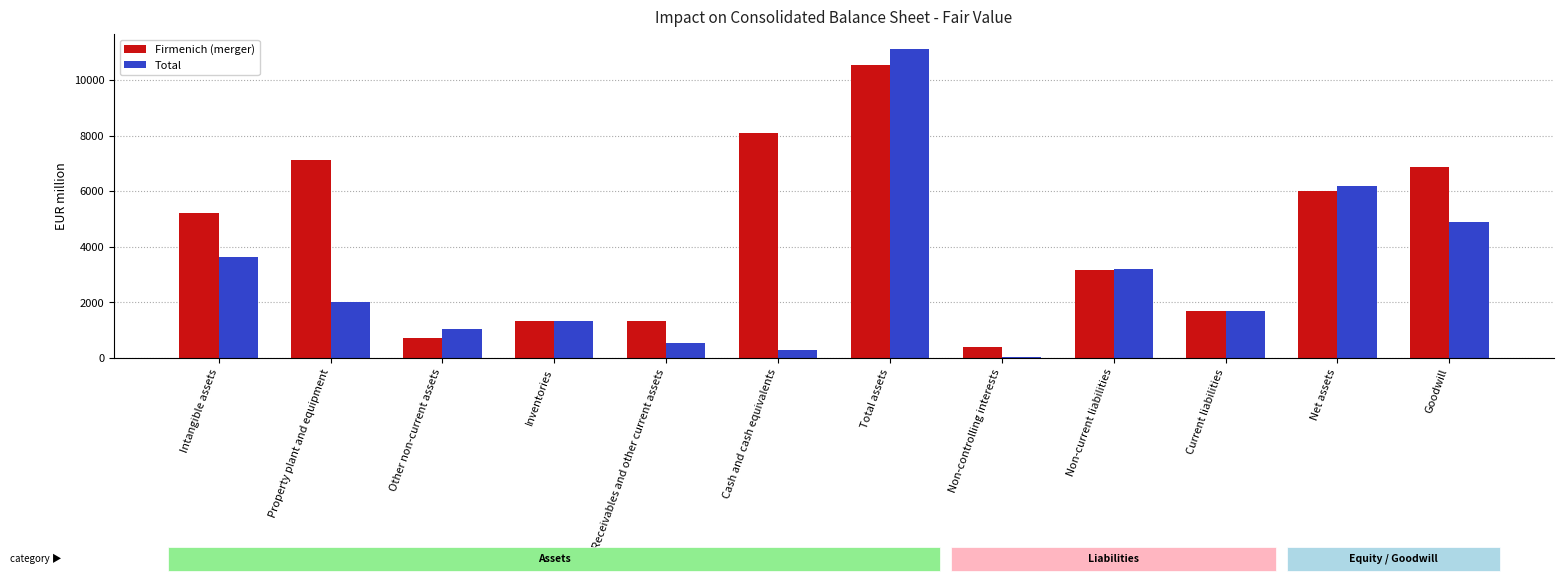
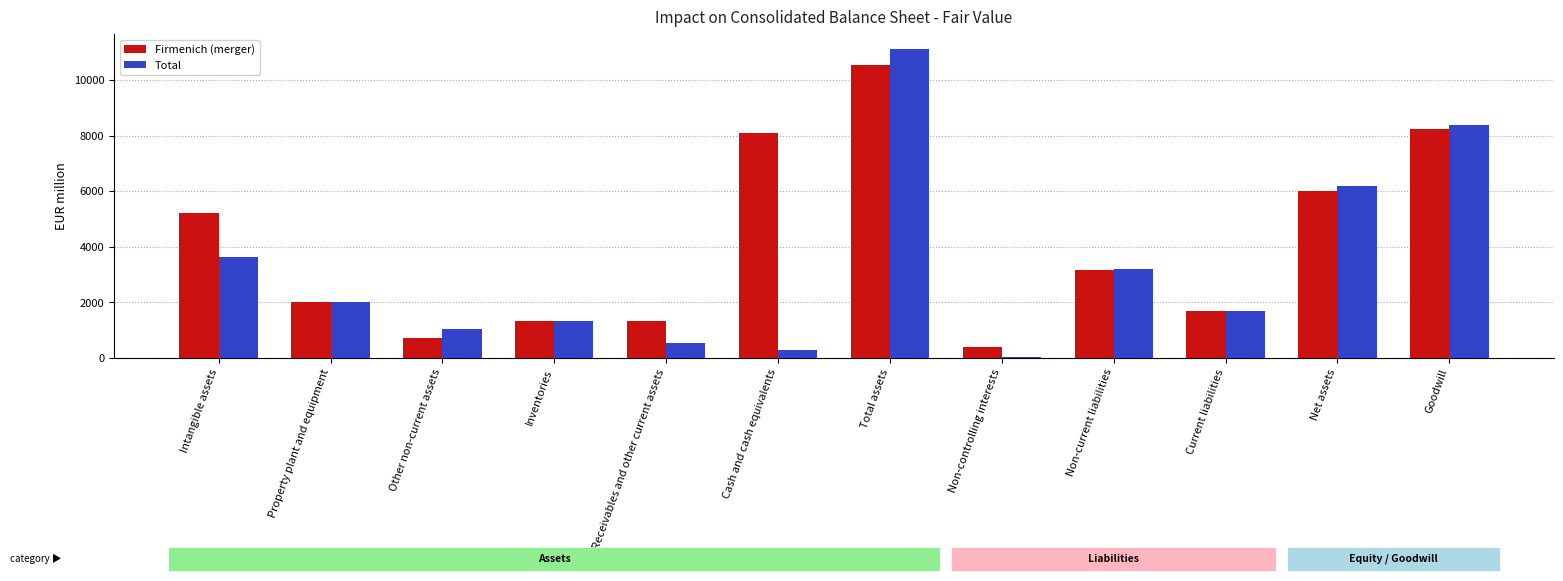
  {
    "Firmenich (merger)": {
      "Intangible assets": 5200,
-     "Property plant and equipment": 7100,
+     "Property plant and equipment": 2000,
      "Other non-current assets": 700,
      "Inventories": 1300,
      "Receivables and other current assets": 1300,
      "Cash and cash equivalents": 8100,
      "Total assets": 10600,
      "Non-controlling interests": 400,
      "Non-current liabilities": 3200,
      "Current liabilities": 1700,
      "Net assets": 6000,
-     "Goodwill": 6900
+     "Goodwill": 8300
    },
    "Total": {
      "Intangible assets": 3600,
      "Property plant and equipment": 2000,
      "Other non-current assets": 1000,
      "Inventories": 1300,
      "Receivables and other current assets": 500,
      "Cash and cash equivalents": 300,
      "Total assets": 11100,
      "Non-current liabilities": 3200,
      "Current liabilities": 1700,
      "Net assets": 6200,
-     "Goodwill": 4900
+     "Goodwill": 8400
    }
  }
